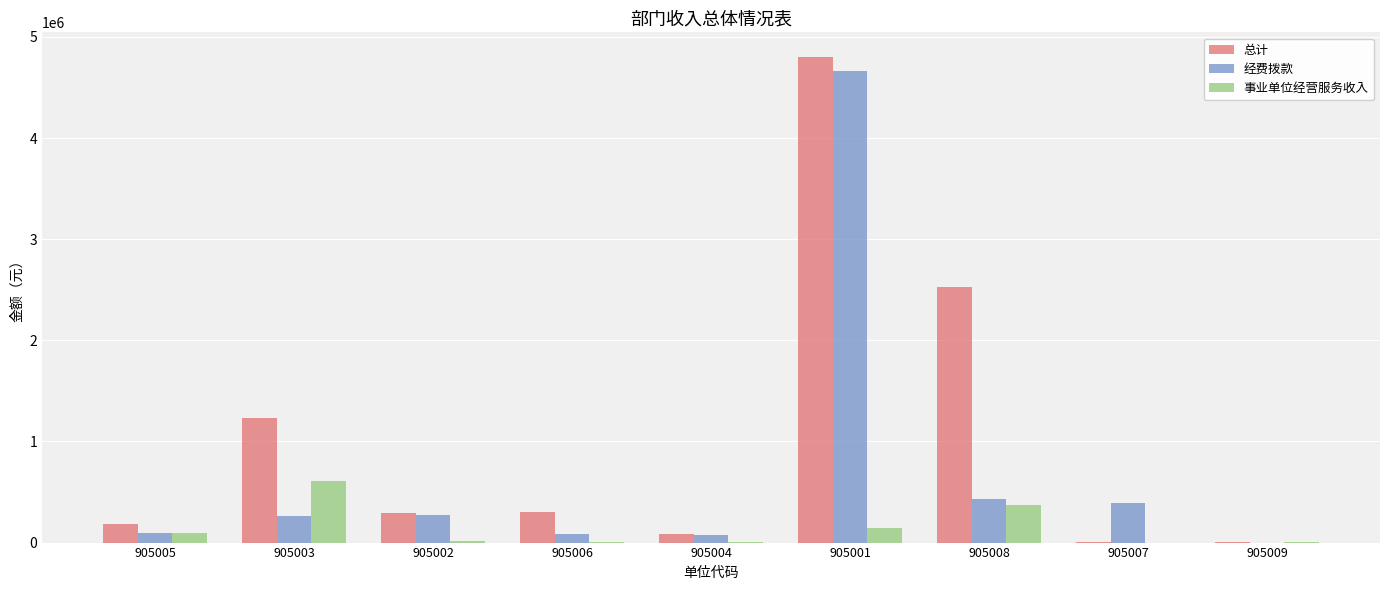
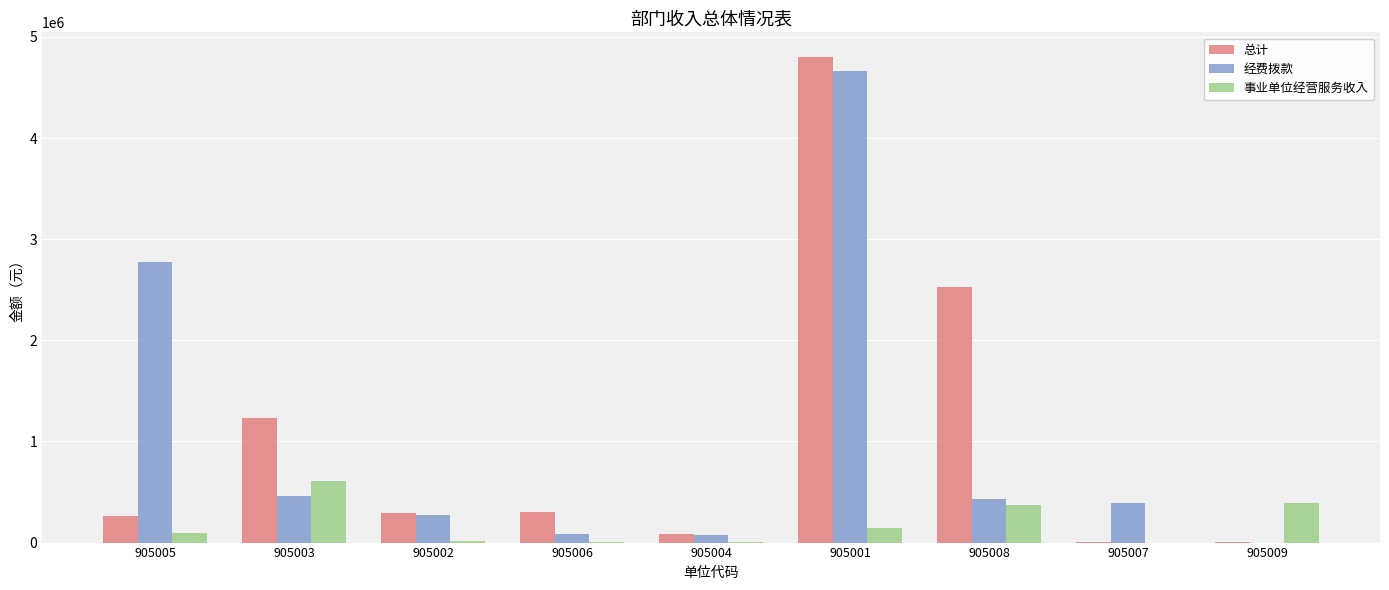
  {
    "总计": {
-     "905005": 180000,
+     "905005": 260000,
      "905003": 1230000,
      "905002": 290000,
      "905006": 300000,
      "905004": 90000,
      "905001": 4800000,
      "905008": 2530000
    },
    "经费拨款": {
-     "905005": 90000,
-     "905003": 260000,
+     "905005": 2770000,
+     "905003": 460000,
      "905002": 270000,
      "905006": 80000,
      "905004": 80000,
      "905001": 4660000,
      "905008": 430000,
      "905007": 390000,
      "905009": 0
    },
    "事业单位经营服务收入": {
      "905005": 90000,
      "905003": 610000,
      "905001": 140000,
      "905008": 370000,
      "905007": 0,
-     "905009": 10000
+     "905009": 400000
    }
  }
